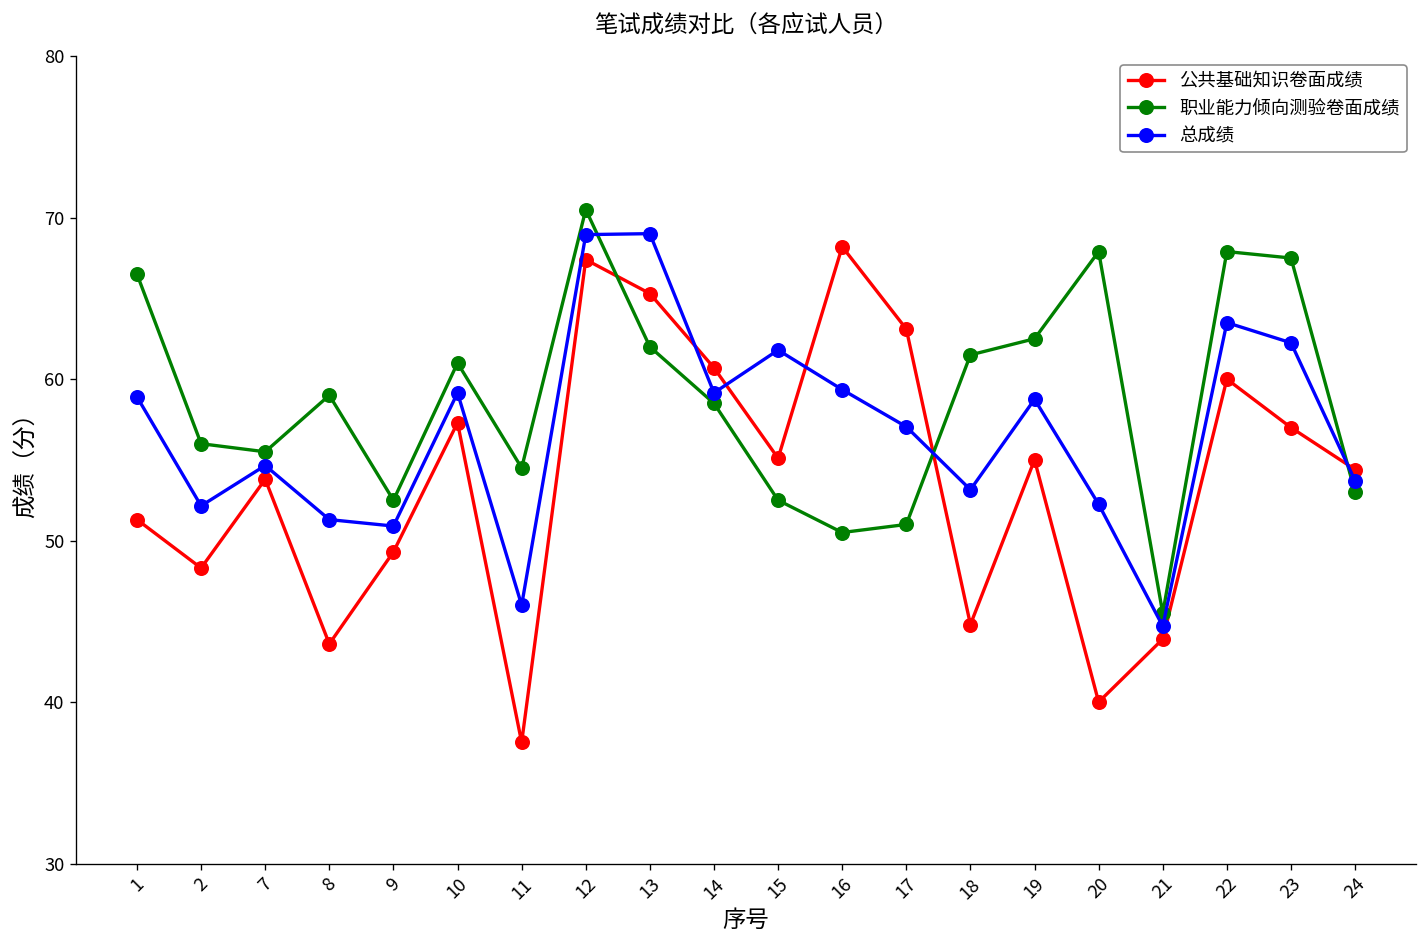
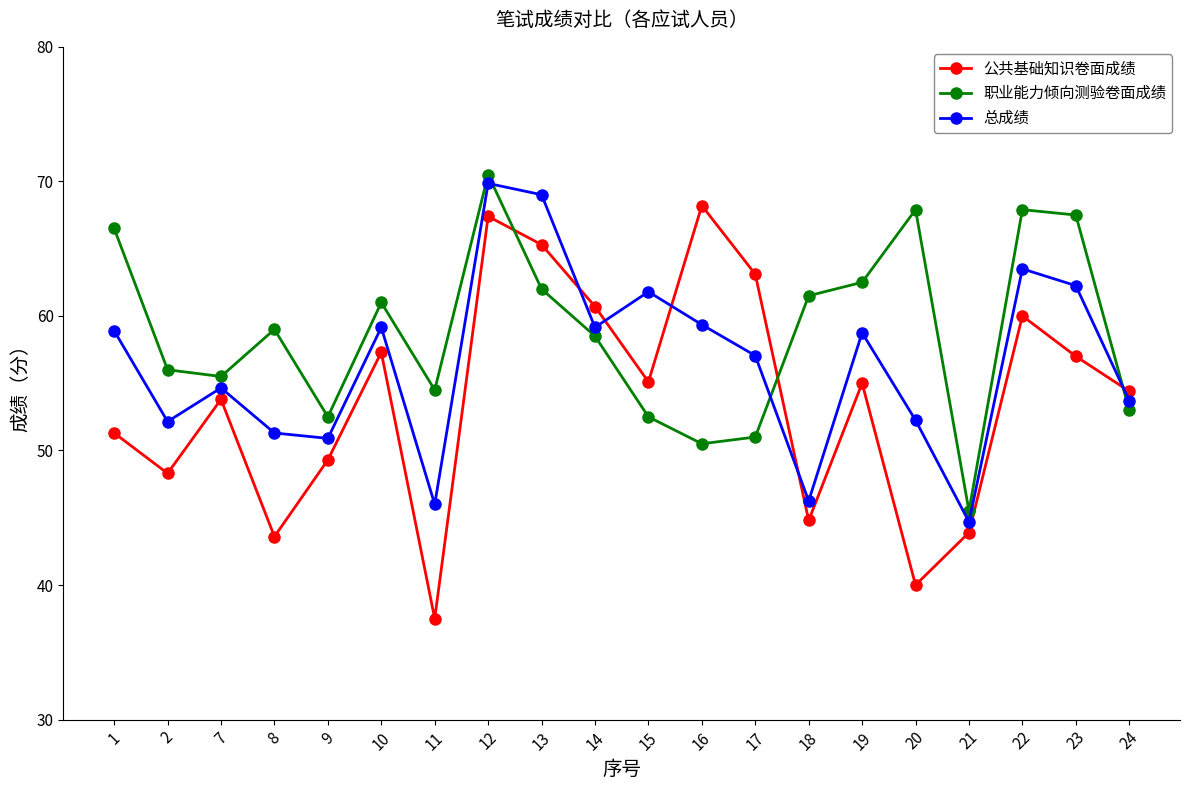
  {
    "公共基础知识卷面成绩": {
      "1": 51.3,
      "2": 48.3,
      "7": 53.8,
      "8": 43.6,
      "9": 49.3,
      "10": 57.3,
      "11": 37.5,
      "12": 67.4,
      "13": 65.3,
      "14": 60.7,
      "15": 55.1,
      "16": 68.2,
      "17": 63.1,
      "18": 44.8,
      "19": 55.0,
      "20": 40.0,
      "21": 43.9,
      "22": 60.0,
      "23": 57.0,
      "24": 54.4
    },
    "职业能力倾向测验卷面成绩": {
      "1": 66.5,
      "2": 56.0,
      "7": 55.5,
      "8": 59.0,
      "9": 52.5,
      "10": 61.0,
      "11": 54.5,
      "12": 70.5,
      "13": 62.0,
      "14": 58.5,
      "15": 52.5,
      "16": 50.5,
      "17": 51.0,
      "18": 61.5,
      "19": 62.5,
      "20": 67.9,
      "21": 45.5,
      "22": 67.9,
      "23": 67.5,
      "24": 53.0
    },
    "总成绩": {
      "1": 58.9,
      "2": 52.2,
      "7": 54.7,
      "8": 51.3,
      "9": 50.9,
      "10": 59.2,
      "11": 46.0,
-     "12": 69.0,
+     "12": 69.9,
      "13": 69.0,
      "14": 59.2,
      "15": 61.8,
      "16": 59.4,
      "17": 57.1,
-     "18": 53.2,
+     "18": 46.3,
      "19": 58.8,
      "20": 52.3,
      "21": 44.7,
      "22": 63.5,
      "23": 62.3,
      "24": 53.7
    }
  }
